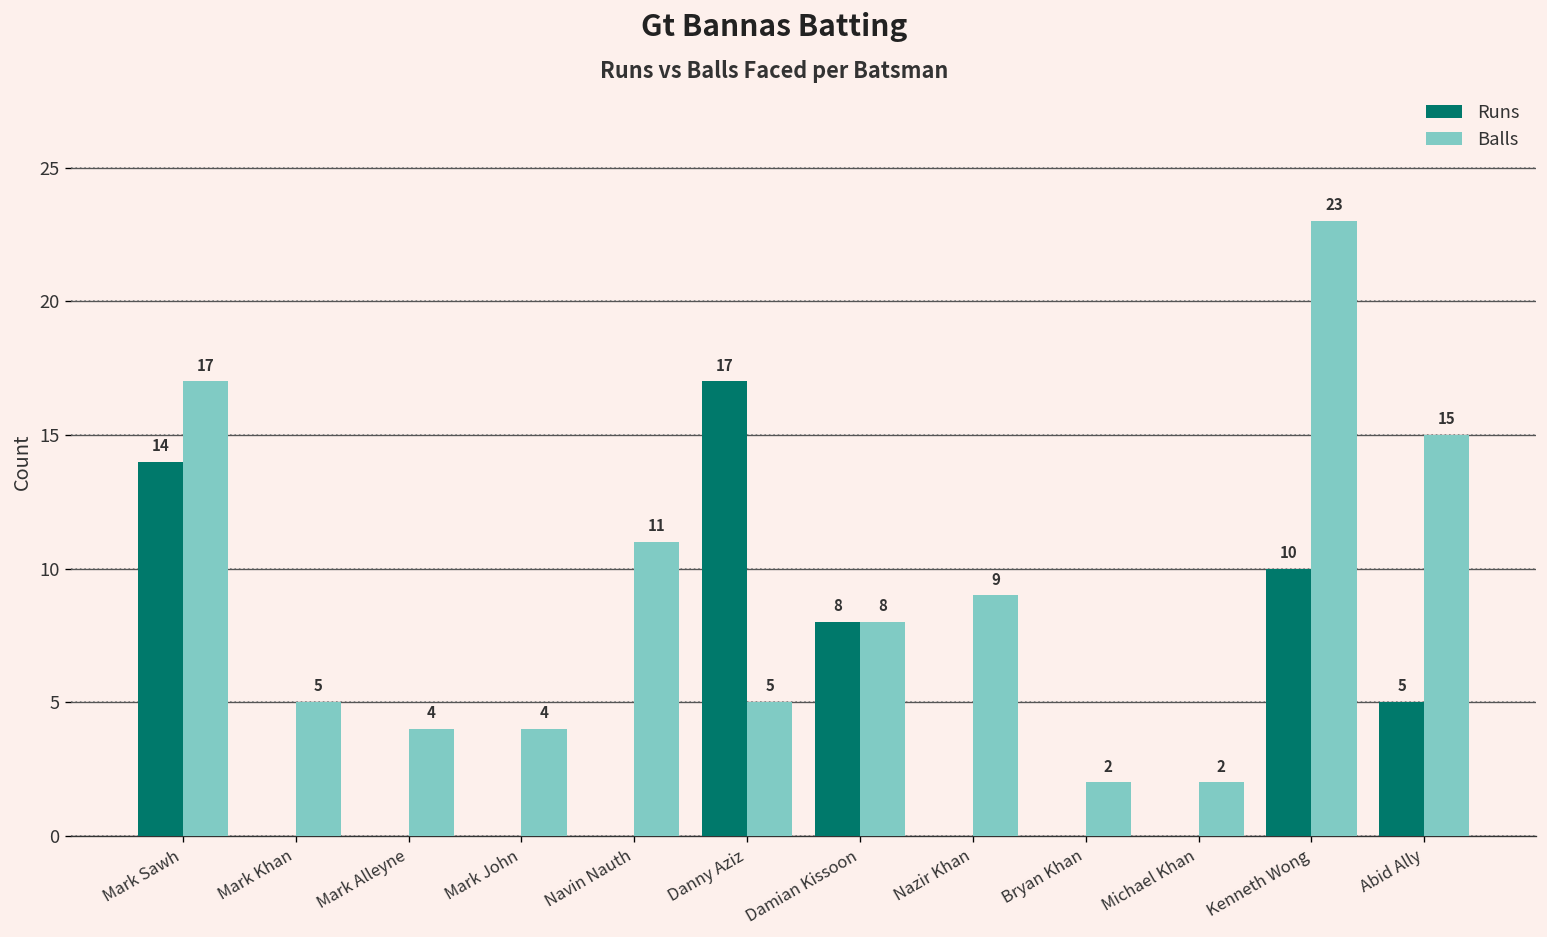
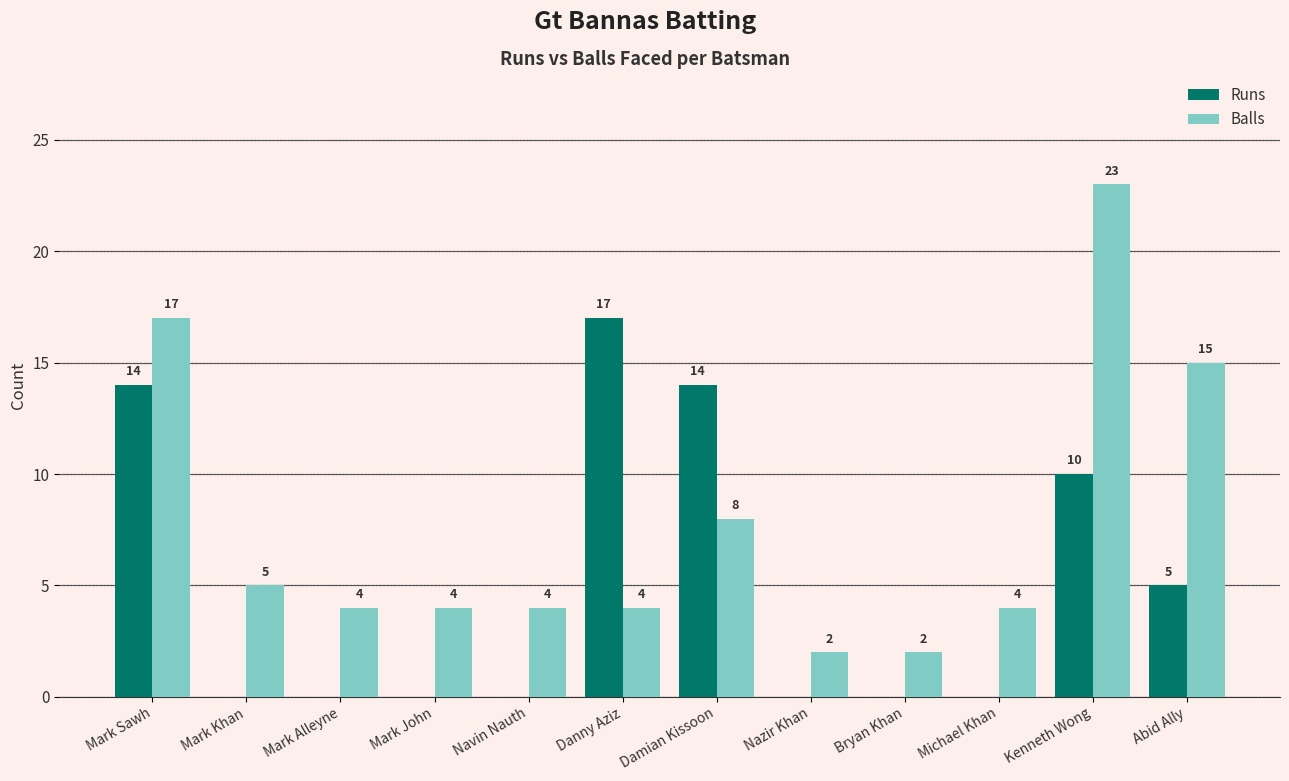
  {
    "Runs": {
      "Mark Sawh": 14,
      "Danny Aziz": 17,
-     "Damian Kissoon": 8,
+     "Damian Kissoon": 14,
      "Kenneth Wong": 10,
      "Abid Ally": 5
    },
    "Balls": {
      "Mark Sawh": 17,
      "Mark Khan": 5,
      "Mark Alleyne": 4,
      "Mark John": 4,
-     "Navin Nauth": 11,
-     "Danny Aziz": 5,
+     "Navin Nauth": 4,
+     "Danny Aziz": 4,
      "Damian Kissoon": 8,
-     "Nazir Khan": 9,
+     "Nazir Khan": 2,
      "Bryan Khan": 2,
-     "Michael Khan": 2,
+     "Michael Khan": 4,
      "Kenneth Wong": 23,
      "Abid Ally": 15
    }
  }
